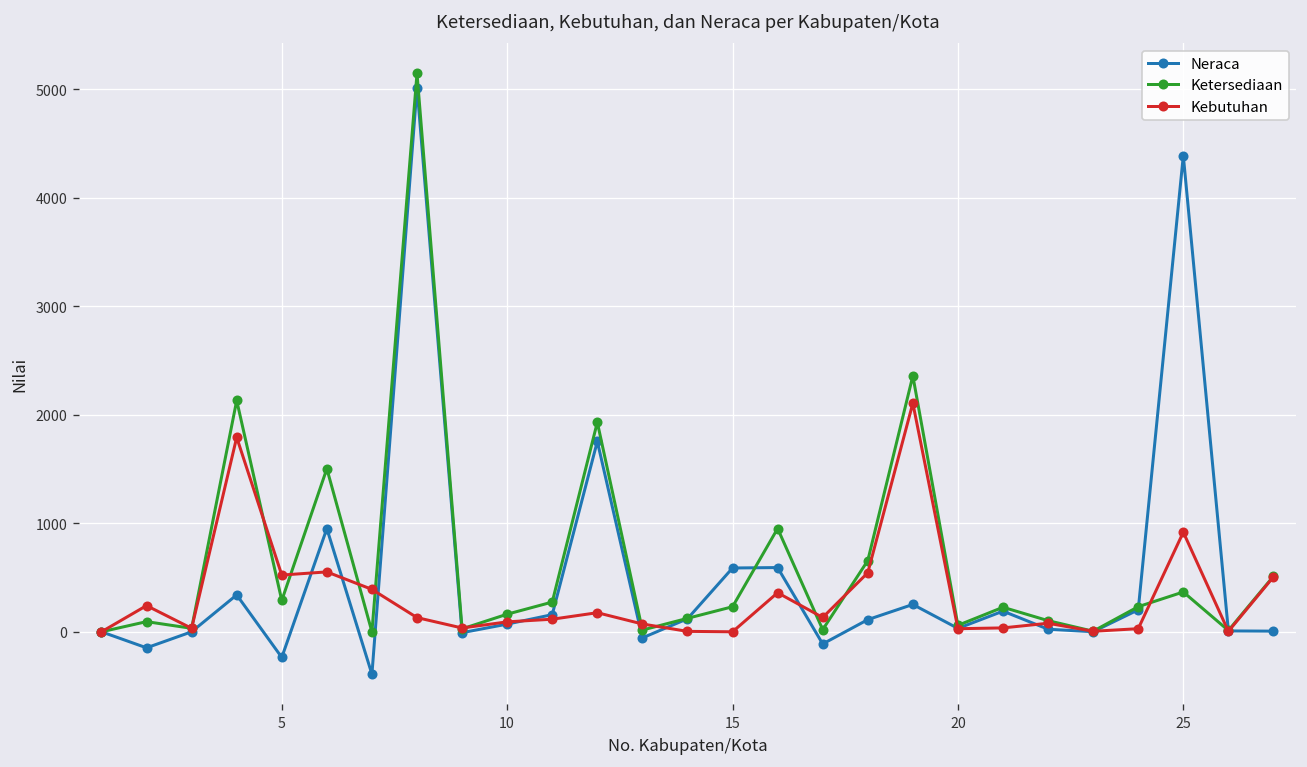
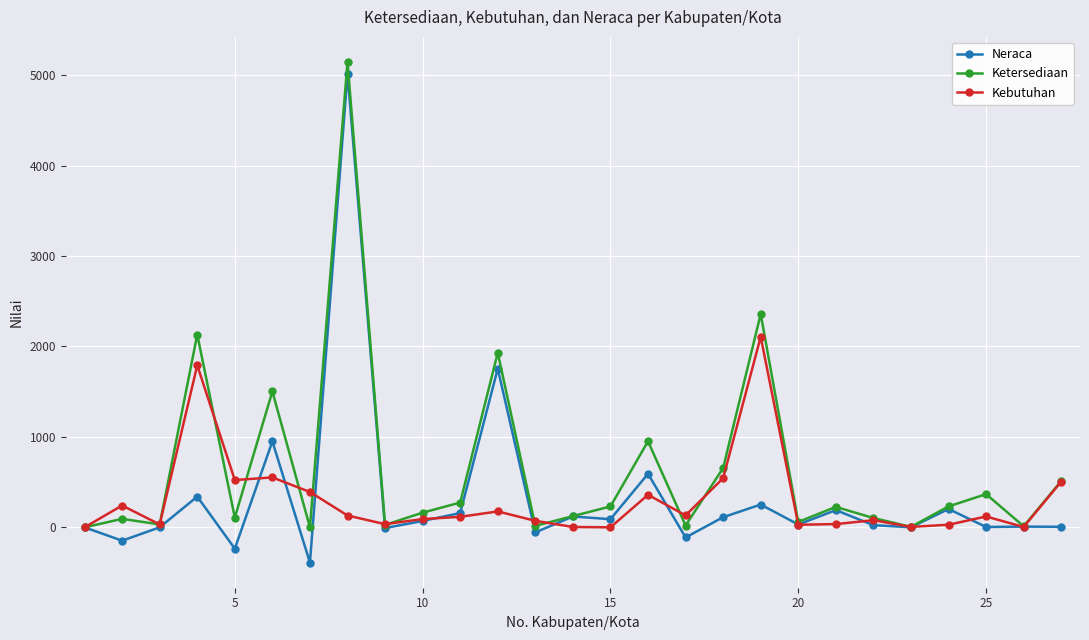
  {
    "Neraca": {
      "5": -200,
-     "15": 600,
-     "25": 4400
+     "15": 100,
+     "25": 0
    },
    "Ketersediaan": {
-     "5": 300,
+     "5": 100,
      "10": 200,
      "15": 200,
      "20": 100,
      "25": 400
    },
    "Kebutuhan": {
      "5": 500,
      "15": 0,
-     "25": 900
+     "25": 100
    }
  }
